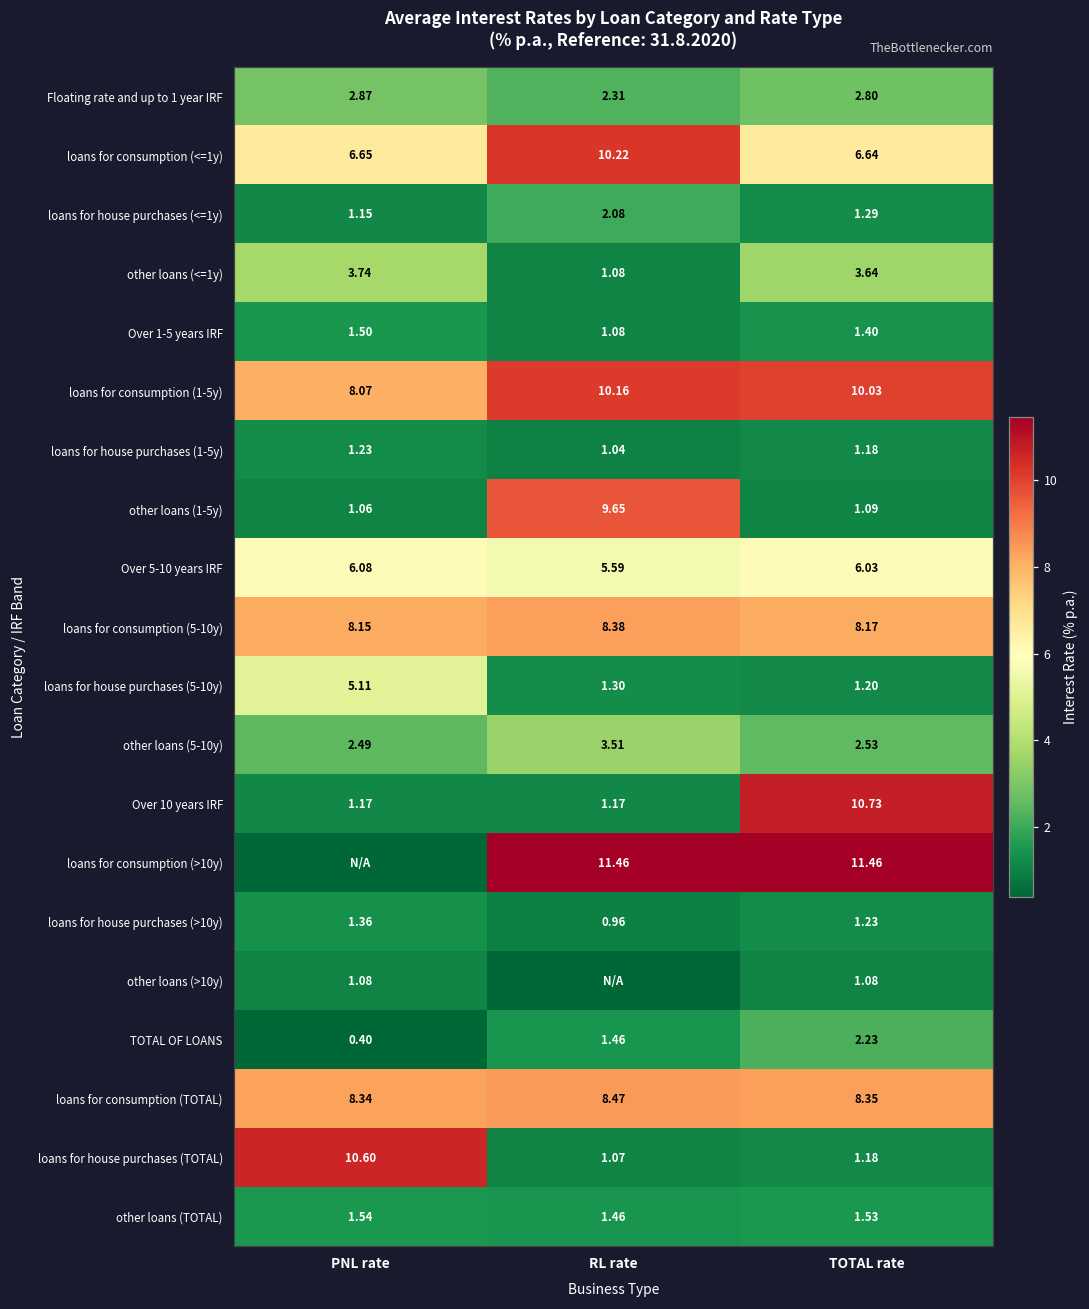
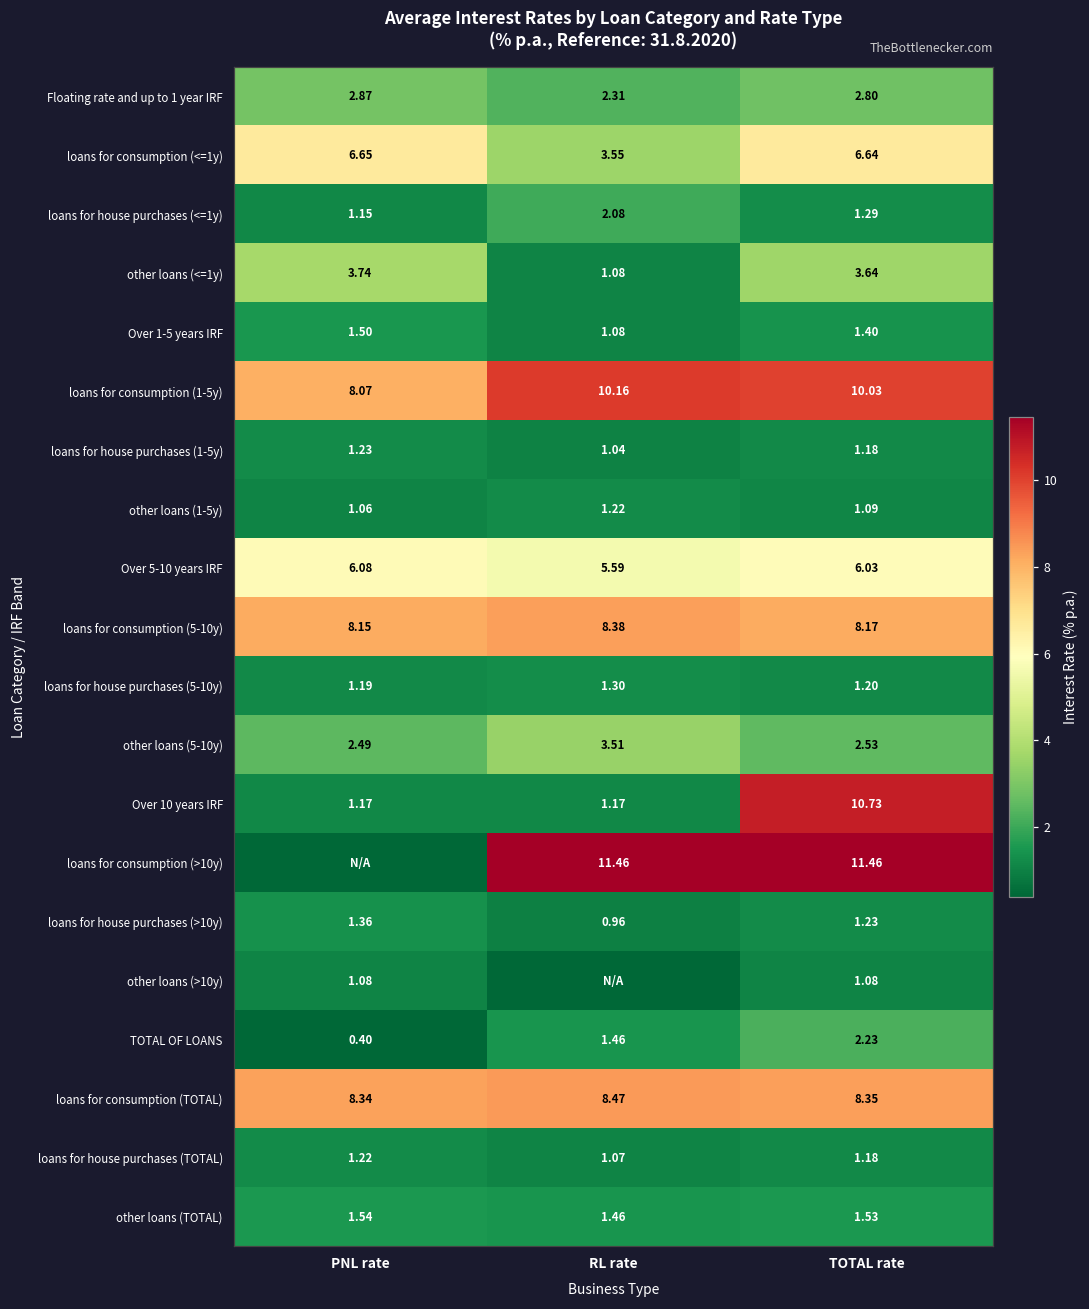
  {
    "Floating rate and up to 1 year IRF": {
      "PNL rate": 2.87,
      "RL rate": 2.31,
      "TOTAL rate": 2.80
    },
    "loans for consumption (<=1y)": {
      "PNL rate": 6.65,
-     "RL rate": 10.22,
+     "RL rate": 3.55,
      "TOTAL rate": 6.64
    },
    "loans for house purchases (<=1y)": {
      "PNL rate": 1.15,
      "RL rate": 2.08,
      "TOTAL rate": 1.29
    },
    "other loans (<=1y)": {
      "PNL rate": 3.74,
      "RL rate": 1.08,
      "TOTAL rate": 3.64
    },
    "Over 1-5 years IRF": {
      "PNL rate": 1.50,
      "RL rate": 1.08,
      "TOTAL rate": 1.40
    },
    "loans for consumption (1-5y)": {
      "PNL rate": 8.07,
      "RL rate": 10.16,
      "TOTAL rate": 10.03
    },
    "loans for house purchases (1-5y)": {
      "PNL rate": 1.23,
      "RL rate": 1.04,
      "TOTAL rate": 1.18
    },
    "other loans (1-5y)": {
      "PNL rate": 1.06,
-     "RL rate": 9.65,
+     "RL rate": 1.22,
      "TOTAL rate": 1.09
    },
    "Over 5-10 years IRF": {
      "PNL rate": 6.08,
      "RL rate": 5.59,
      "TOTAL rate": 6.03
    },
    "loans for consumption (5-10y)": {
      "PNL rate": 8.15,
      "RL rate": 8.38,
      "TOTAL rate": 8.17
    },
    "loans for house purchases (5-10y)": {
-     "PNL rate": 5.11,
+     "PNL rate": 1.19,
      "RL rate": 1.30,
      "TOTAL rate": 1.20
    },
    "other loans (5-10y)": {
      "PNL rate": 2.49,
      "RL rate": 3.51,
      "TOTAL rate": 2.53
    },
    "Over 10 years IRF": {
      "PNL rate": 1.17,
      "RL rate": 1.17,
      "TOTAL rate": 10.73
    },
    "loans for consumption (>10y)": {
      "RL rate": 11.46,
      "TOTAL rate": 11.46
    },
    "loans for house purchases (>10y)": {
      "PNL rate": 1.36,
      "RL rate": 0.96,
      "TOTAL rate": 1.23
    },
    "other loans (>10y)": {
      "PNL rate": 1.08,
      "TOTAL rate": 1.08
    },
    "TOTAL OF LOANS": {
      "PNL rate": 0.40,
      "RL rate": 1.46,
      "TOTAL rate": 2.23
    },
    "loans for consumption (TOTAL)": {
      "PNL rate": 8.34,
      "RL rate": 8.47,
      "TOTAL rate": 8.35
    },
    "loans for house purchases (TOTAL)": {
-     "PNL rate": 10.60,
+     "PNL rate": 1.22,
      "RL rate": 1.07,
      "TOTAL rate": 1.18
    },
    "other loans (TOTAL)": {
      "PNL rate": 1.54,
      "RL rate": 1.46,
      "TOTAL rate": 1.53
    }
  }
